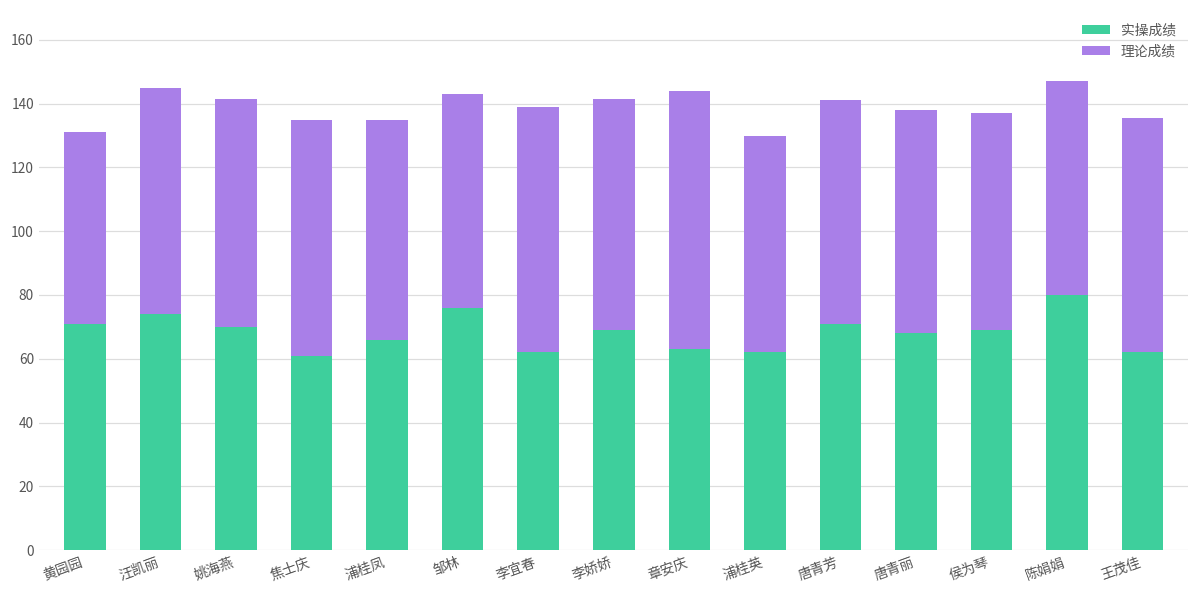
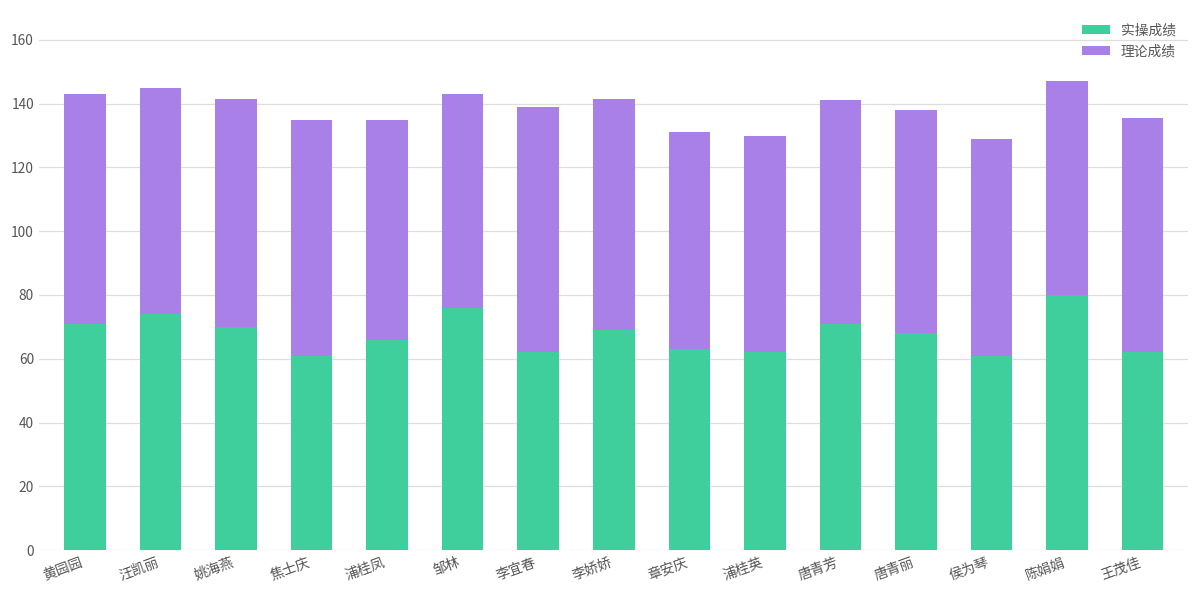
  {
    "实操成绩": {
      "黄园园": 71,
      "汪凯丽": 74,
      "姚海燕": 70,
      "焦士庆": 61,
      "浦桂凤": 66,
      "邹林": 76,
      "李宜春": 62,
      "李娇娇": 69,
      "章安庆": 63,
      "浦桂英": 62,
      "唐青芳": 71,
      "唐青丽": 68,
-     "侯为琴": 69,
+     "侯为琴": 61,
      "陈娟娟": 80,
      "王茂佳": 62
    },
    "理论成绩": {
-     "黄园园": 60,
+     "黄园园": 72,
      "汪凯丽": 71,
      "姚海燕": 72,
      "焦士庆": 74,
      "浦桂凤": 69,
      "邹林": 67,
      "李宜春": 77,
      "李娇娇": 73,
-     "章安庆": 81,
+     "章安庆": 68,
      "浦桂英": 68,
      "唐青芳": 70,
      "唐青丽": 70,
      "侯为琴": 68,
      "陈娟娟": 67,
      "王茂佳": 74
    }
  }
